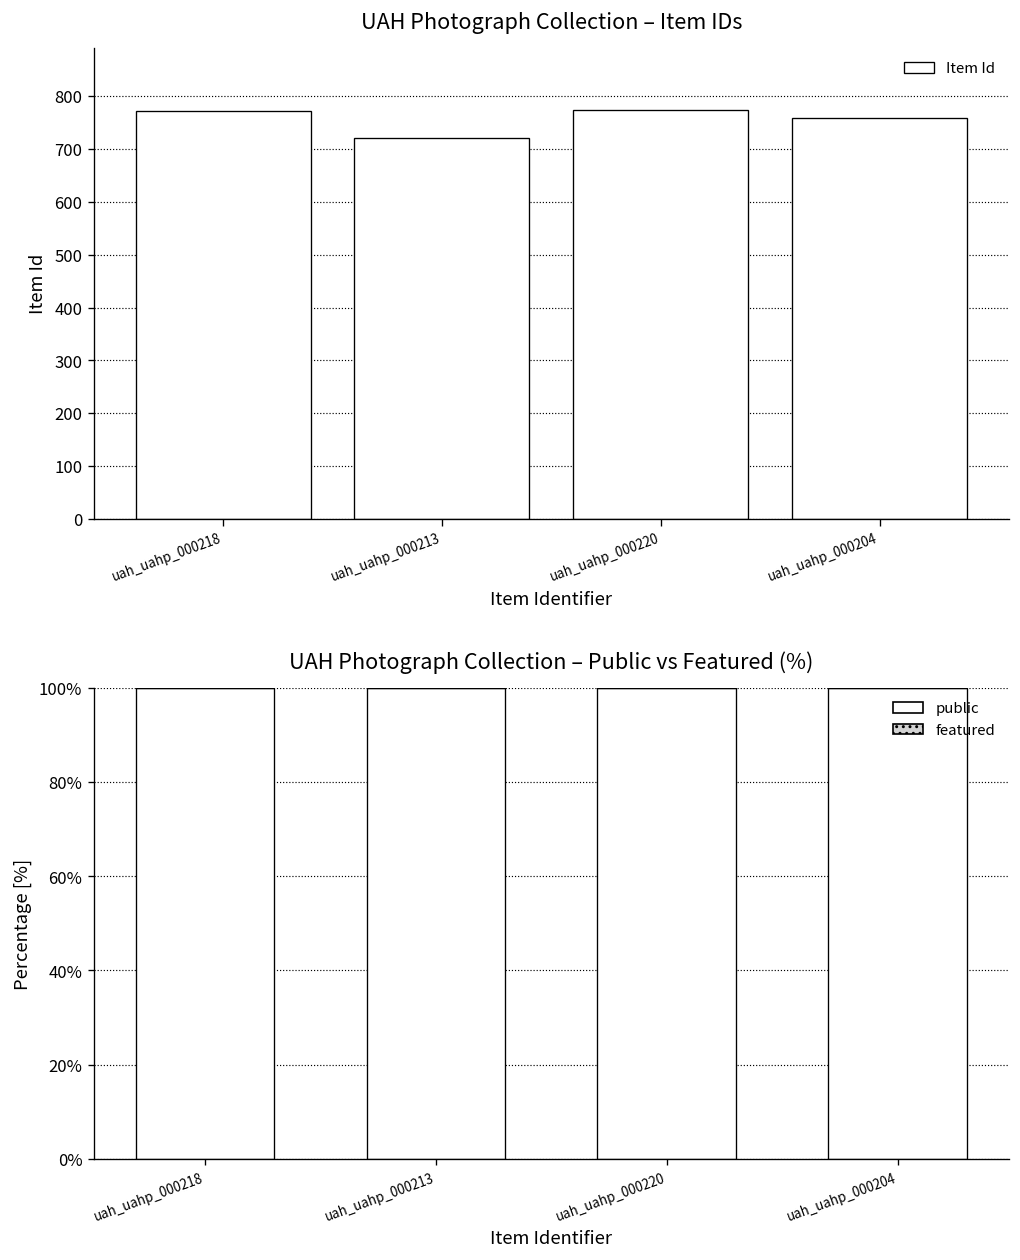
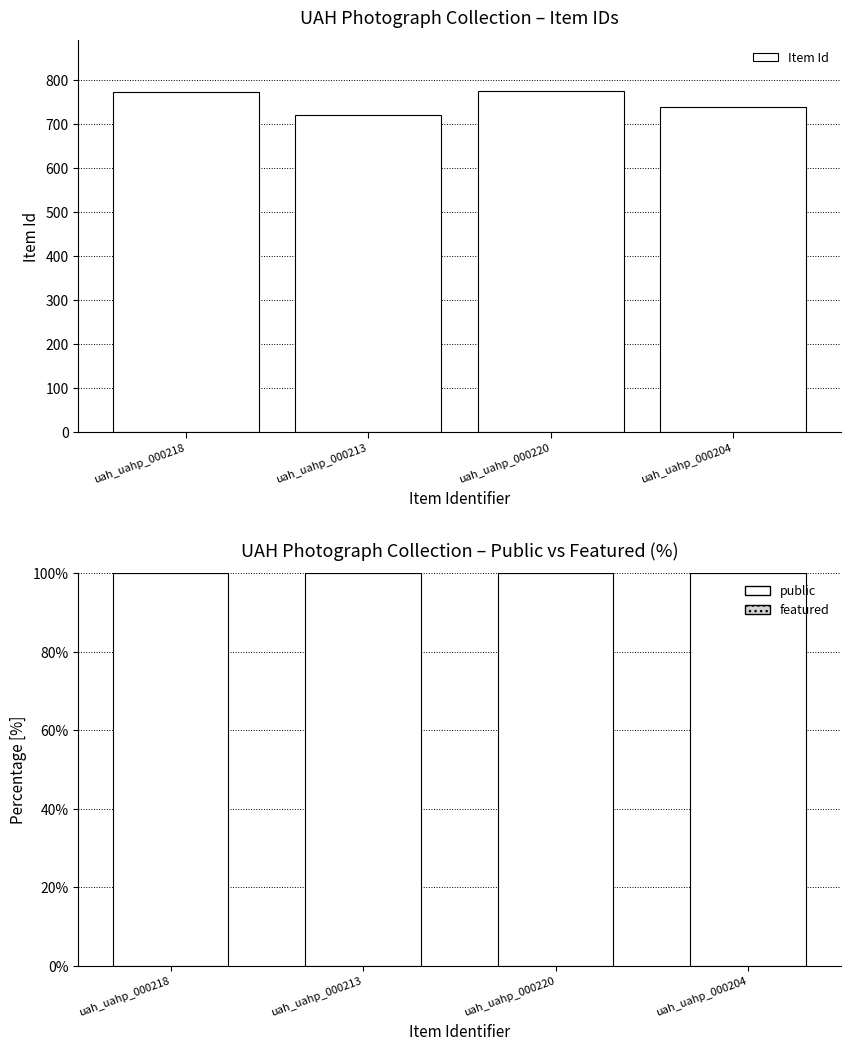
  {
    "UAH Photograph Collection – Item IDs": {
      "uah_uahp_000218": 770,
      "uah_uahp_000213": 720,
      "uah_uahp_000220": 780,
-     "uah_uahp_000204": 760
+     "uah_uahp_000204": 740
    }
  }
